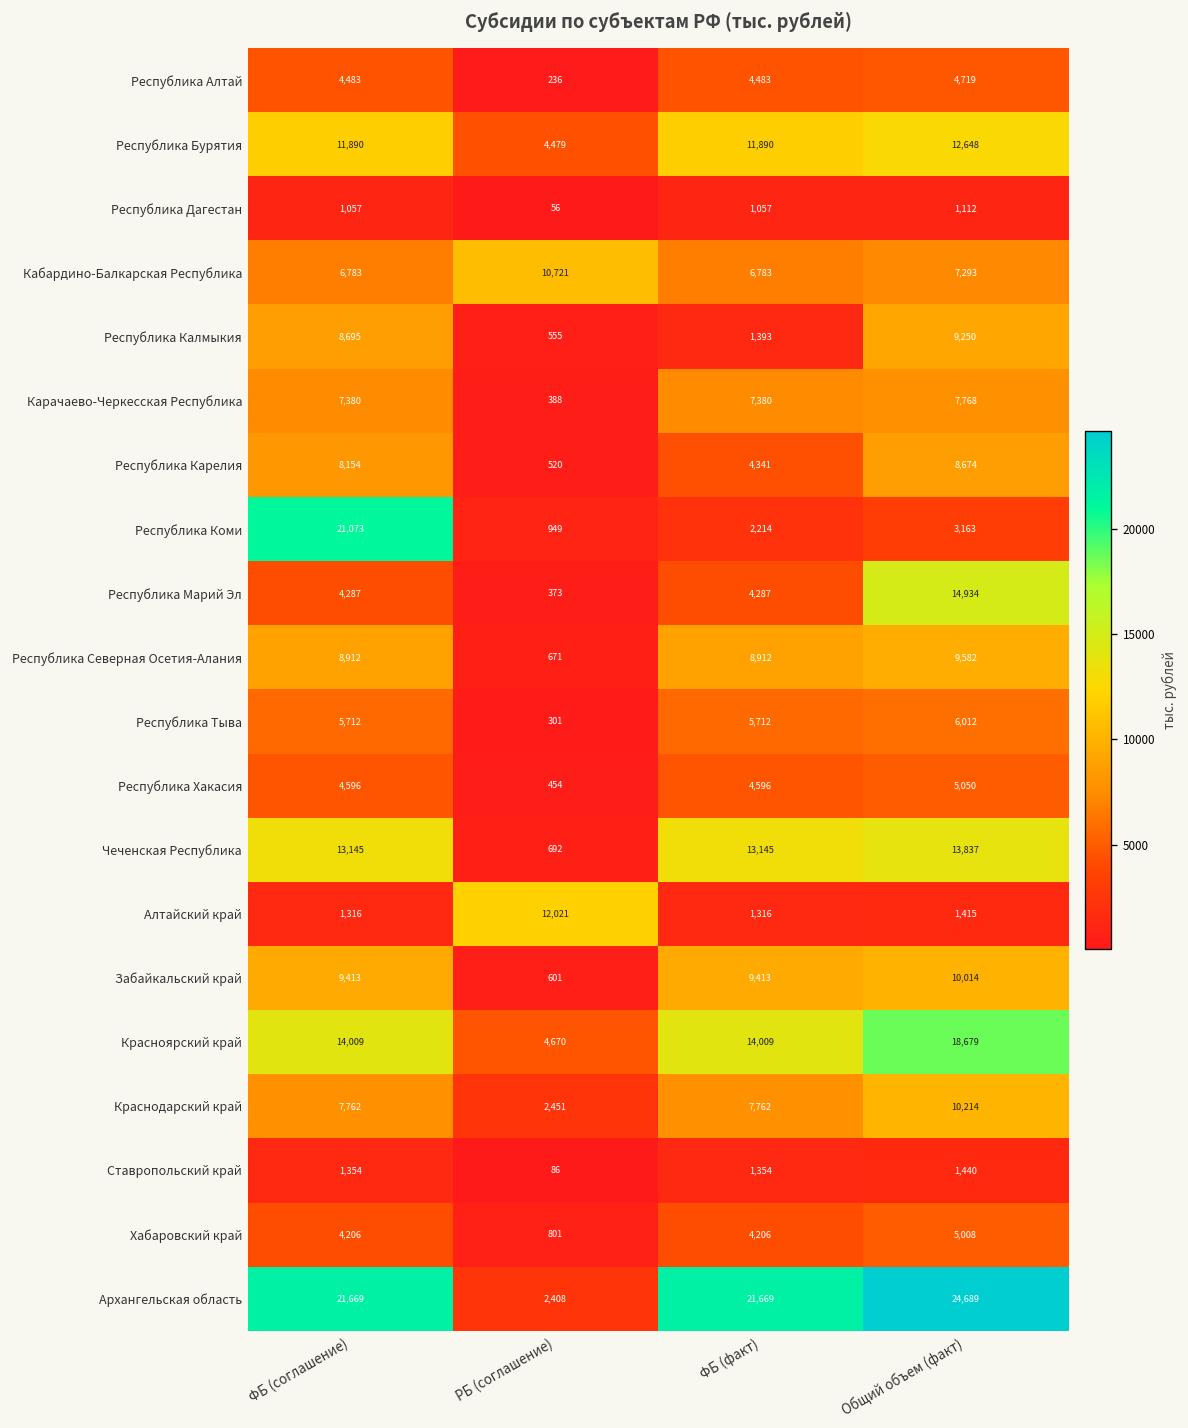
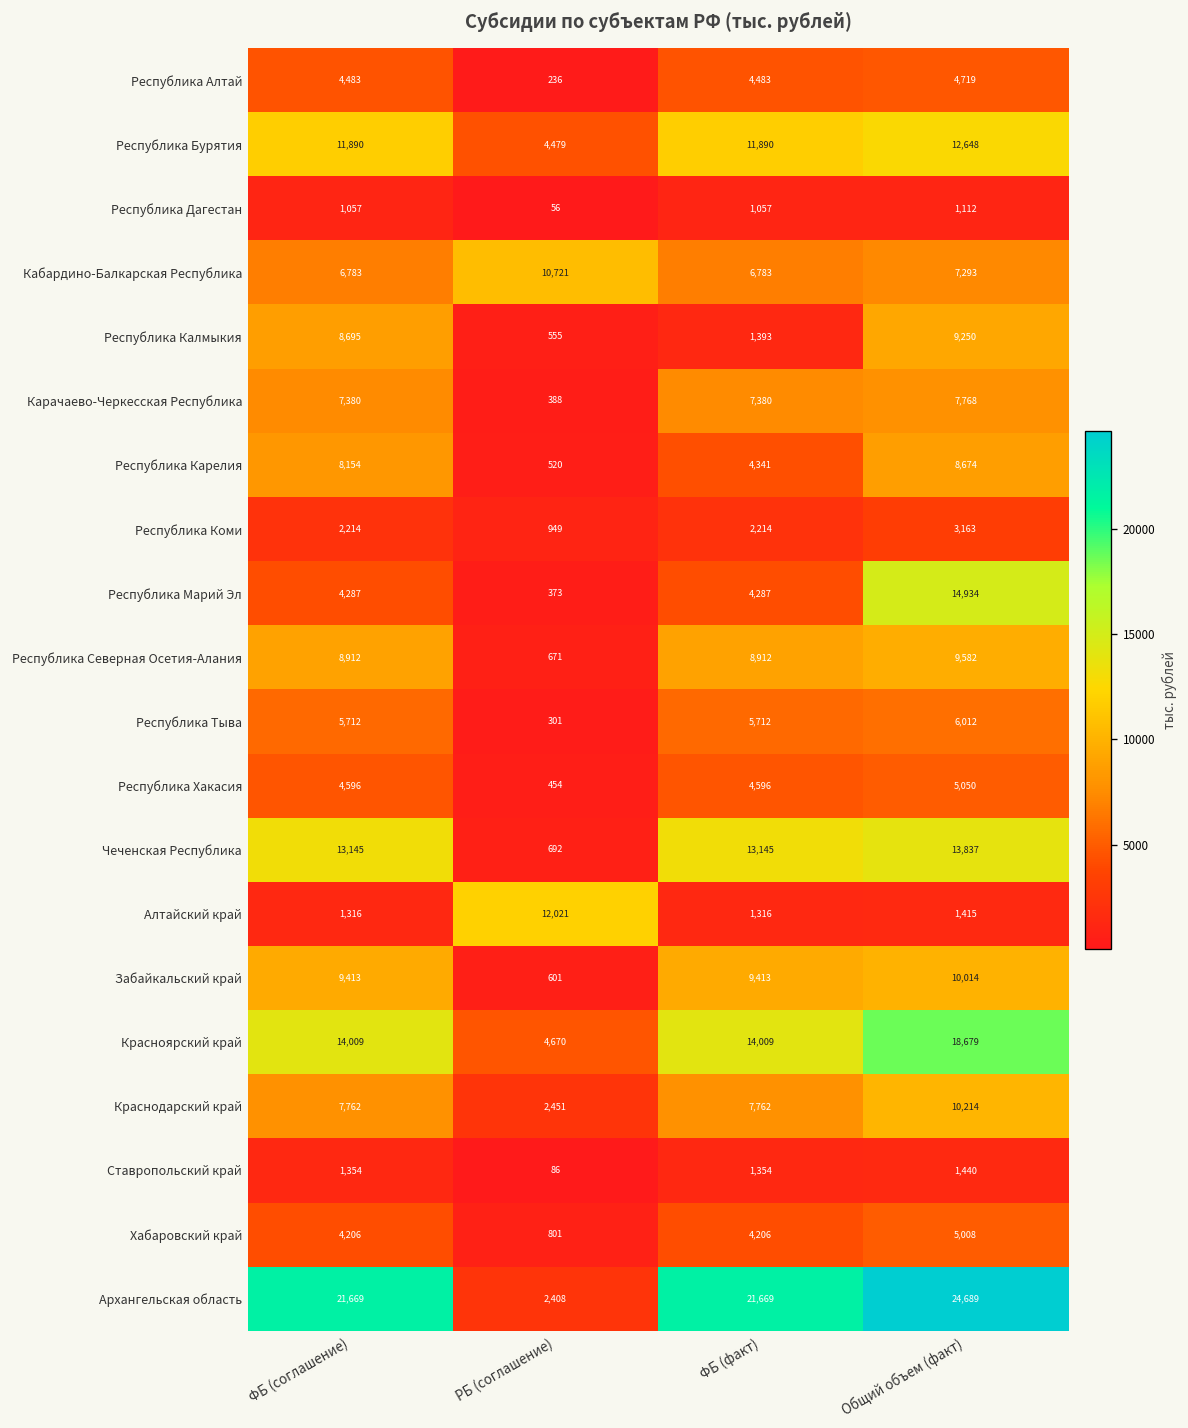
  {
    "Республика Алтай": {
      "ФБ (соглашение)": "4,483",
      "РБ (соглашение)": "236",
      "ФБ (факт)": "4,483",
      "Общий объем (факт)": "4,719"
    },
    "Республика Бурятия": {
      "ФБ (соглашение)": "11,890",
      "РБ (соглашение)": "4,479",
      "ФБ (факт)": "11,890",
      "Общий объем (факт)": "12,648"
    },
    "Республика Дагестан": {
      "ФБ (соглашение)": "1,057",
      "РБ (соглашение)": "56",
      "ФБ (факт)": "1,057",
      "Общий объем (факт)": "1,112"
    },
    "Кабардино-Балкарская Республика": {
      "ФБ (соглашение)": "6,783",
      "РБ (соглашение)": "10,721",
      "ФБ (факт)": "6,783",
      "Общий объем (факт)": "7,293"
    },
    "Республика Калмыкия": {
      "ФБ (соглашение)": "8,695",
      "РБ (соглашение)": "555",
      "ФБ (факт)": "1,393",
      "Общий объем (факт)": "9,250"
    },
    "Карачаево-Черкесская Республика": {
      "ФБ (соглашение)": "7,380",
      "РБ (соглашение)": "388",
      "ФБ (факт)": "7,380",
      "Общий объем (факт)": "7,768"
    },
    "Республика Карелия": {
      "ФБ (соглашение)": "8,154",
      "РБ (соглашение)": "520",
      "ФБ (факт)": "4,341",
      "Общий объем (факт)": "8,674"
    },
    "Республика Коми": {
-     "ФБ (соглашение)": "21,073",
+     "ФБ (соглашение)": "2,214",
      "РБ (соглашение)": "949",
      "ФБ (факт)": "2,214",
      "Общий объем (факт)": "3,163"
    },
    "Республика Марий Эл": {
      "ФБ (соглашение)": "4,287",
      "РБ (соглашение)": "373",
      "ФБ (факт)": "4,287",
      "Общий объем (факт)": "14,934"
    },
    "Республика Северная Осетия-Алания": {
      "ФБ (соглашение)": "8,912",
      "РБ (соглашение)": "671",
      "ФБ (факт)": "8,912",
      "Общий объем (факт)": "9,582"
    },
    "Республика Тыва": {
      "ФБ (соглашение)": "5,712",
      "РБ (соглашение)": "301",
      "ФБ (факт)": "5,712",
      "Общий объем (факт)": "6,012"
    },
    "Республика Хакасия": {
      "ФБ (соглашение)": "4,596",
      "РБ (соглашение)": "454",
      "ФБ (факт)": "4,596",
      "Общий объем (факт)": "5,050"
    },
    "Чеченская Республика": {
      "ФБ (соглашение)": "13,145",
      "РБ (соглашение)": "692",
      "ФБ (факт)": "13,145",
      "Общий объем (факт)": "13,837"
    },
    "Алтайский край": {
      "ФБ (соглашение)": "1,316",
      "РБ (соглашение)": "12,021",
      "ФБ (факт)": "1,316",
      "Общий объем (факт)": "1,415"
    },
    "Забайкальский край": {
      "ФБ (соглашение)": "9,413",
      "РБ (соглашение)": "601",
      "ФБ (факт)": "9,413",
      "Общий объем (факт)": "10,014"
    },
    "Красноярский край": {
      "ФБ (соглашение)": "14,009",
      "РБ (соглашение)": "4,670",
      "ФБ (факт)": "14,009",
      "Общий объем (факт)": "18,679"
    },
    "Краснодарский край": {
      "ФБ (соглашение)": "7,762",
      "РБ (соглашение)": "2,451",
      "ФБ (факт)": "7,762",
      "Общий объем (факт)": "10,214"
    },
    "Ставропольский край": {
      "ФБ (соглашение)": "1,354",
      "РБ (соглашение)": "86",
      "ФБ (факт)": "1,354",
      "Общий объем (факт)": "1,440"
    },
    "Хабаровский край": {
      "ФБ (соглашение)": "4,206",
      "РБ (соглашение)": "801",
      "ФБ (факт)": "4,206",
      "Общий объем (факт)": "5,008"
    },
    "Архангельская область": {
      "ФБ (соглашение)": "21,669",
      "РБ (соглашение)": "2,408",
      "ФБ (факт)": "21,669",
      "Общий объем (факт)": "24,689"
    }
  }
